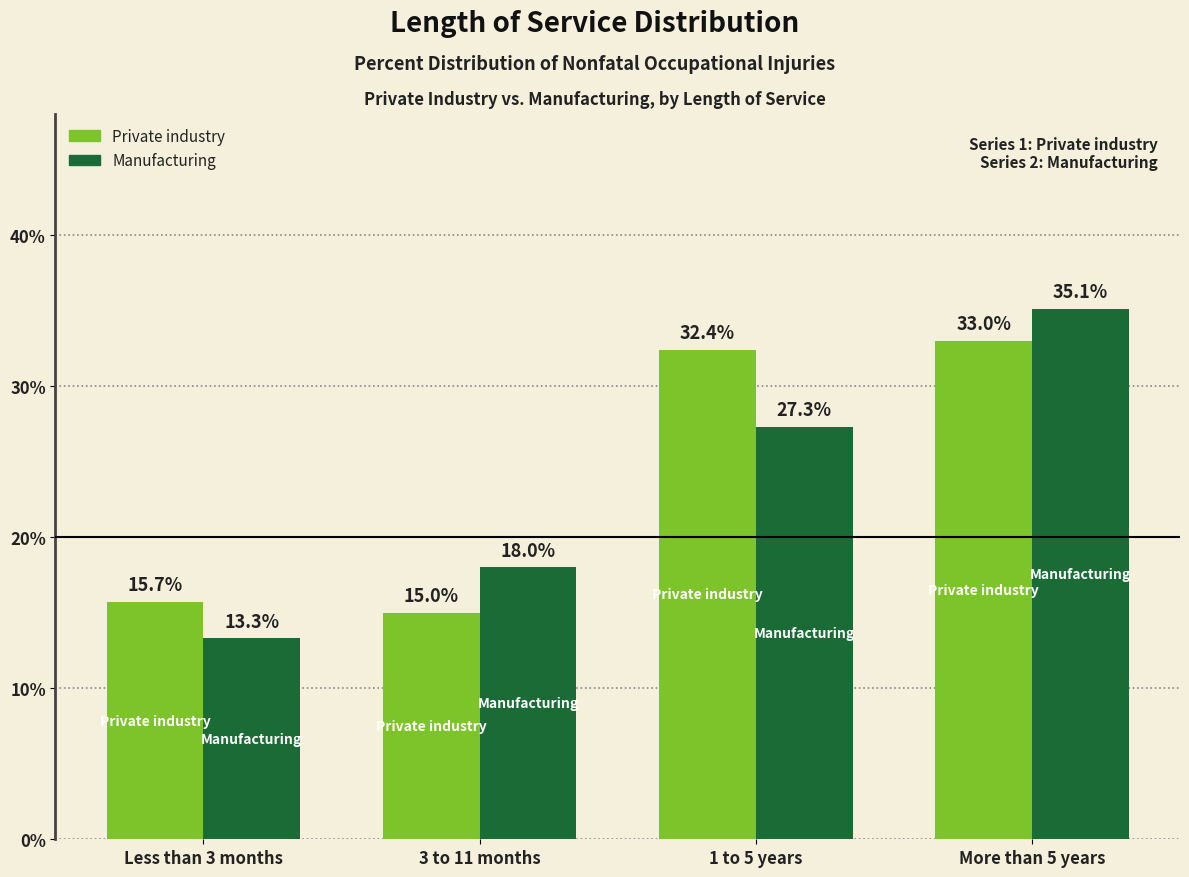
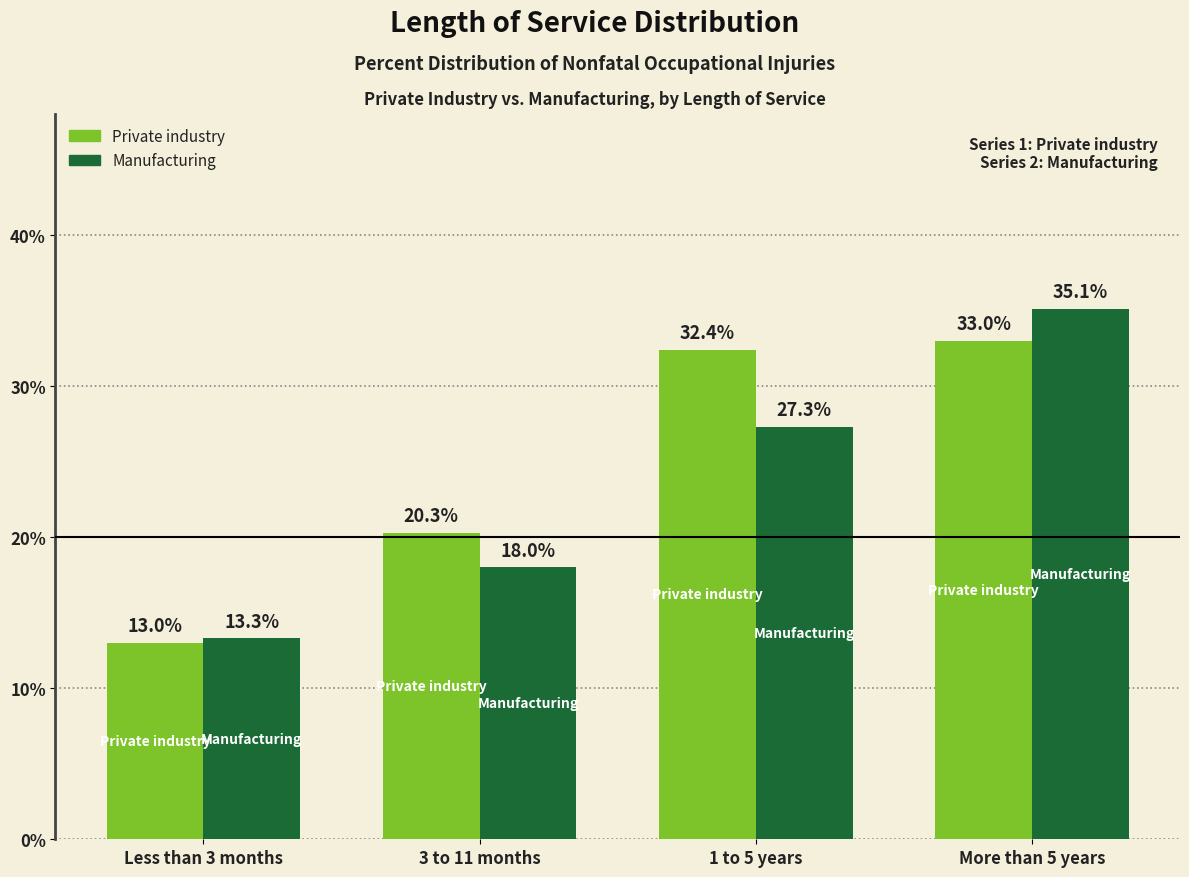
  {
    "Private industry": {
-     "Less than 3 months": "15.7%",
-     "3 to 11 months": "15.0%",
+     "Less than 3 months": "13.0%",
+     "3 to 11 months": "20.3%",
      "1 to 5 years": "32.4%",
      "More than 5 years": "33.0%"
    },
    "Manufacturing": {
      "Less than 3 months": "13.3%",
      "3 to 11 months": "18.0%",
      "1 to 5 years": "27.3%",
      "More than 5 years": "35.1%"
    }
  }
